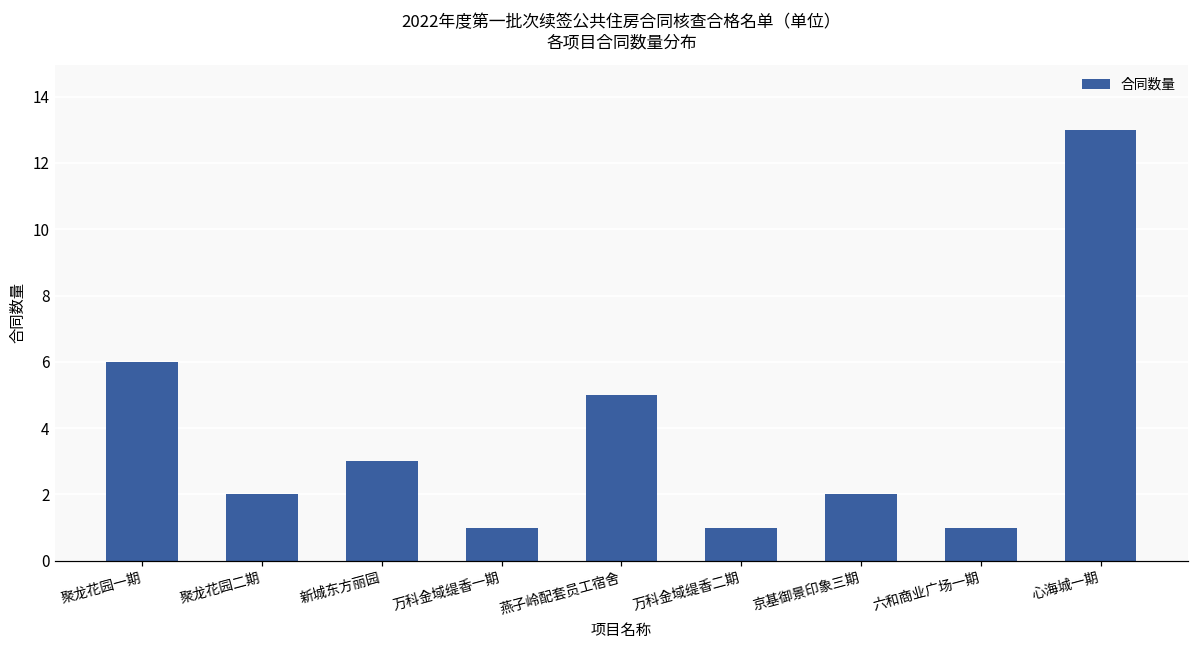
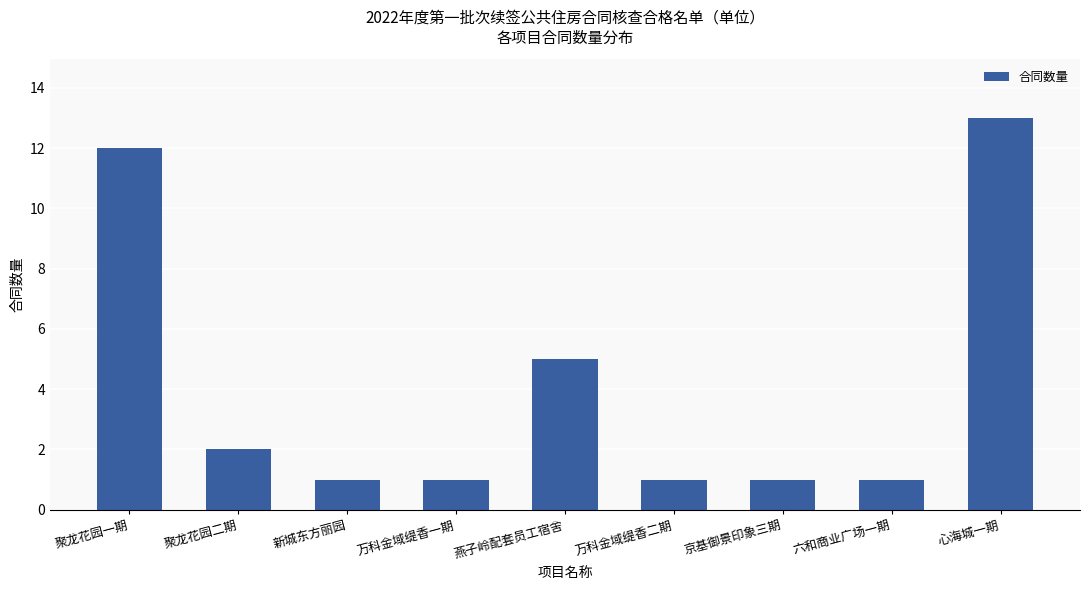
  {
-   "聚龙花园一期": 6,
+   "聚龙花园一期": 12,
    "聚龙花园二期": 2,
-   "新城东方丽园": 3,
+   "新城东方丽园": 1,
    "万科金域缇香一期": 1,
    "燕子岭配套员工宿舍": 5,
    "万科金域缇香二期": 1,
-   "京基御景印象三期": 2,
+   "京基御景印象三期": 1,
    "六和商业广场一期": 1,
    "心海城一期": 13
  }
